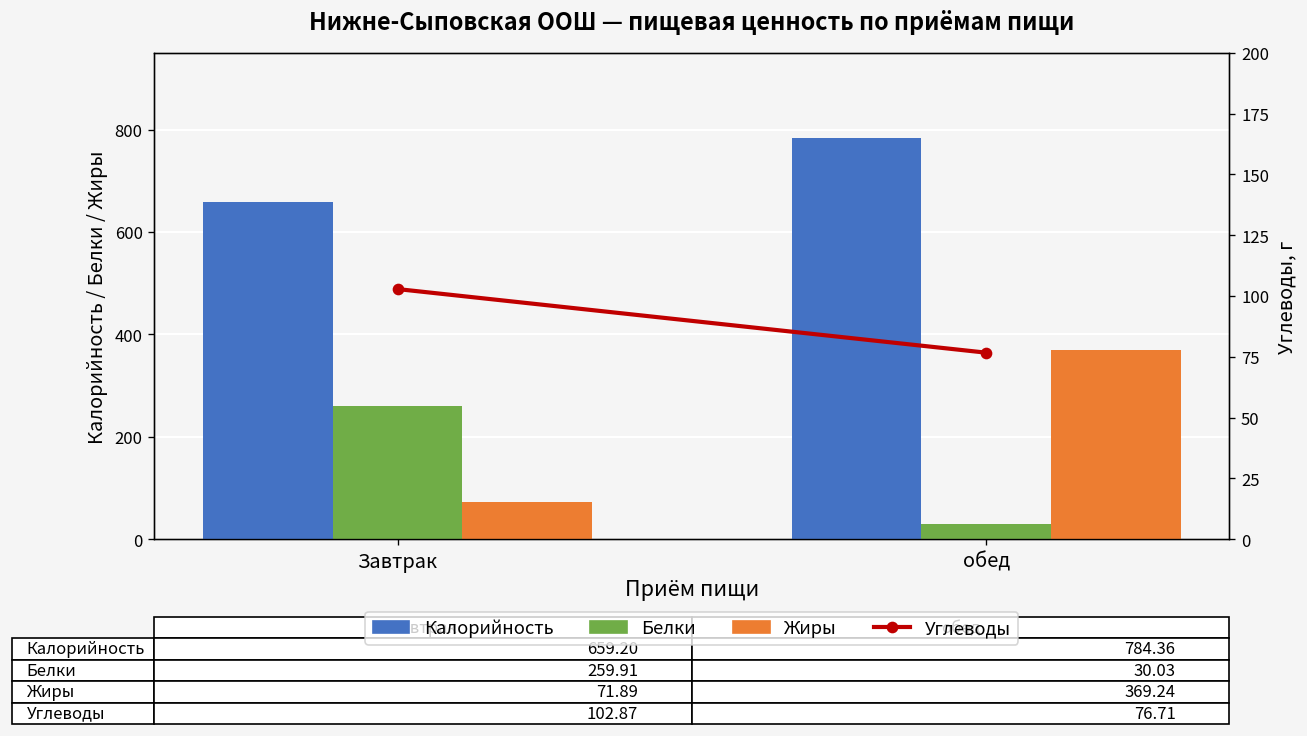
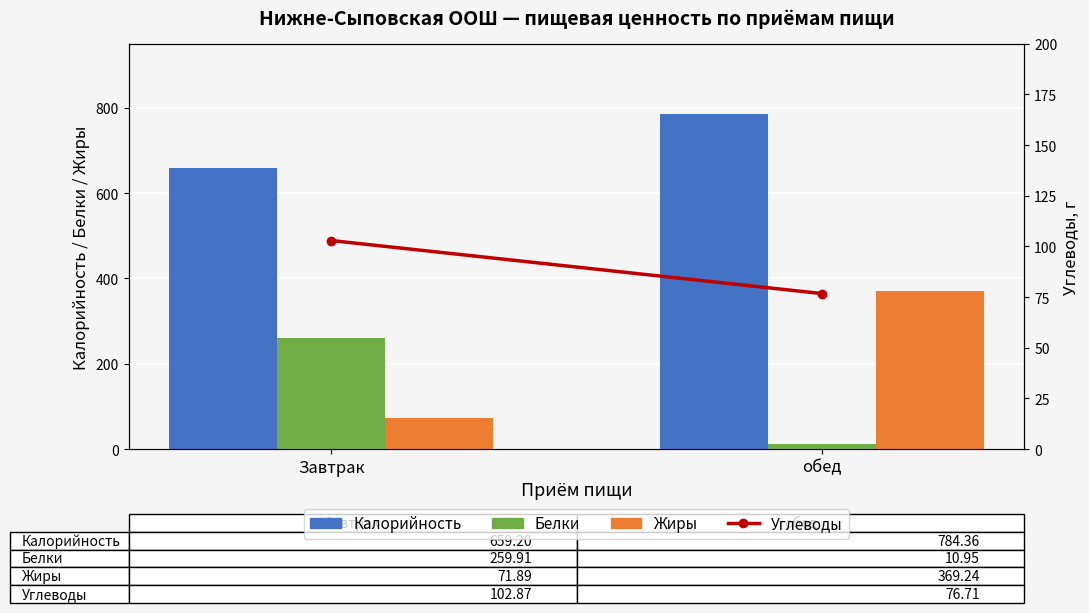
  {
    "Белки": {
-     "обед": 30.03
+     "обед": 10.95
    }
  }
